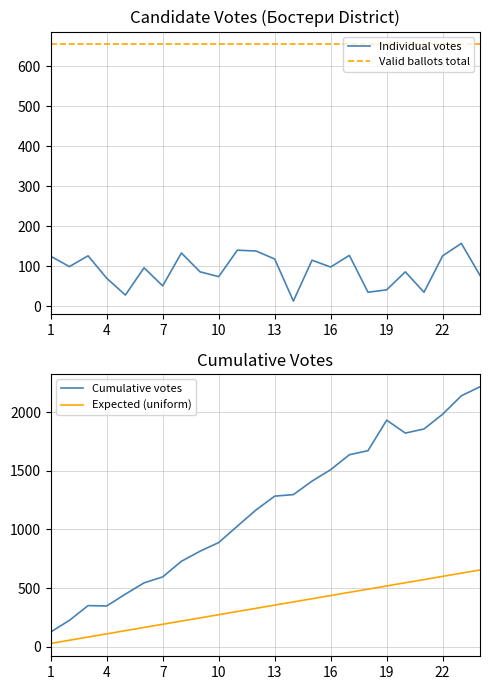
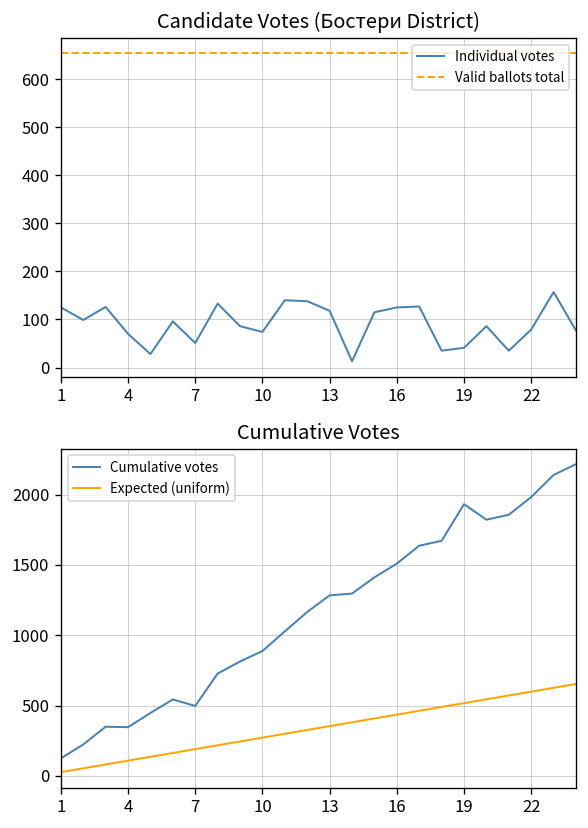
  {
    "Candidate Votes (Бостери District)": {
      "Individual votes": {
        "1": 130,
        "4": 70,
        "7": 50,
        "10": 70,
        "13": 120,
-       "16": 100,
+       "16": 130,
        "19": 40,
-       "22": 130
+       "22": 80
      },
      "Valid ballots total": {
        "1": 650,
        "4": 650,
        "7": 650,
        "10": 650,
        "13": 650,
        "16": 650
      }
    },
    "Cumulative Votes": {
      "Cumulative votes": {
        "1": 130,
        "4": 350,
-       "7": 600,
+       "7": 500,
        "10": 890,
        "13": 1280,
        "16": 1510,
        "19": 1930,
        "22": 1980
      },
      "Expected (uniform)": {
        "1": 30,
        "4": 110,
        "7": 190,
        "10": 270,
        "13": 350,
        "16": 440,
        "19": 520,
        "22": 600
      }
    }
  }
